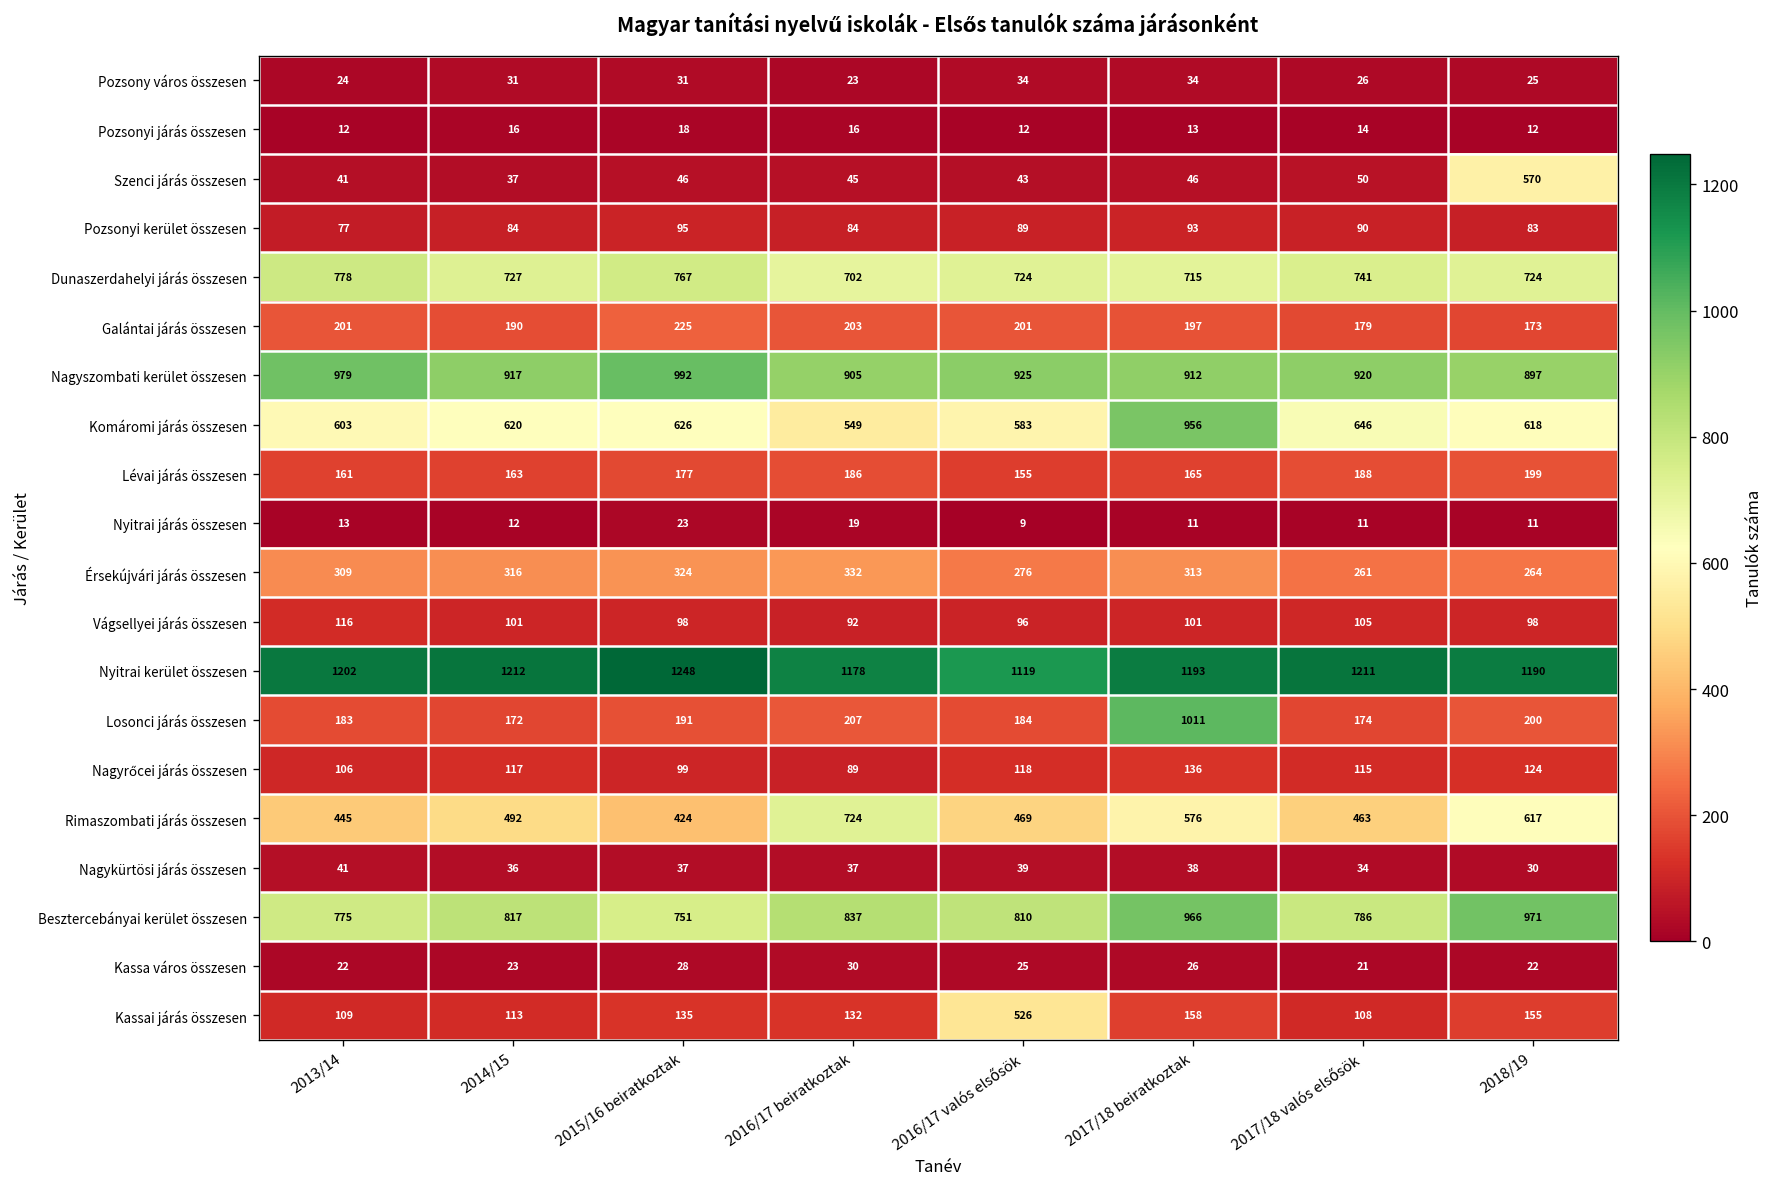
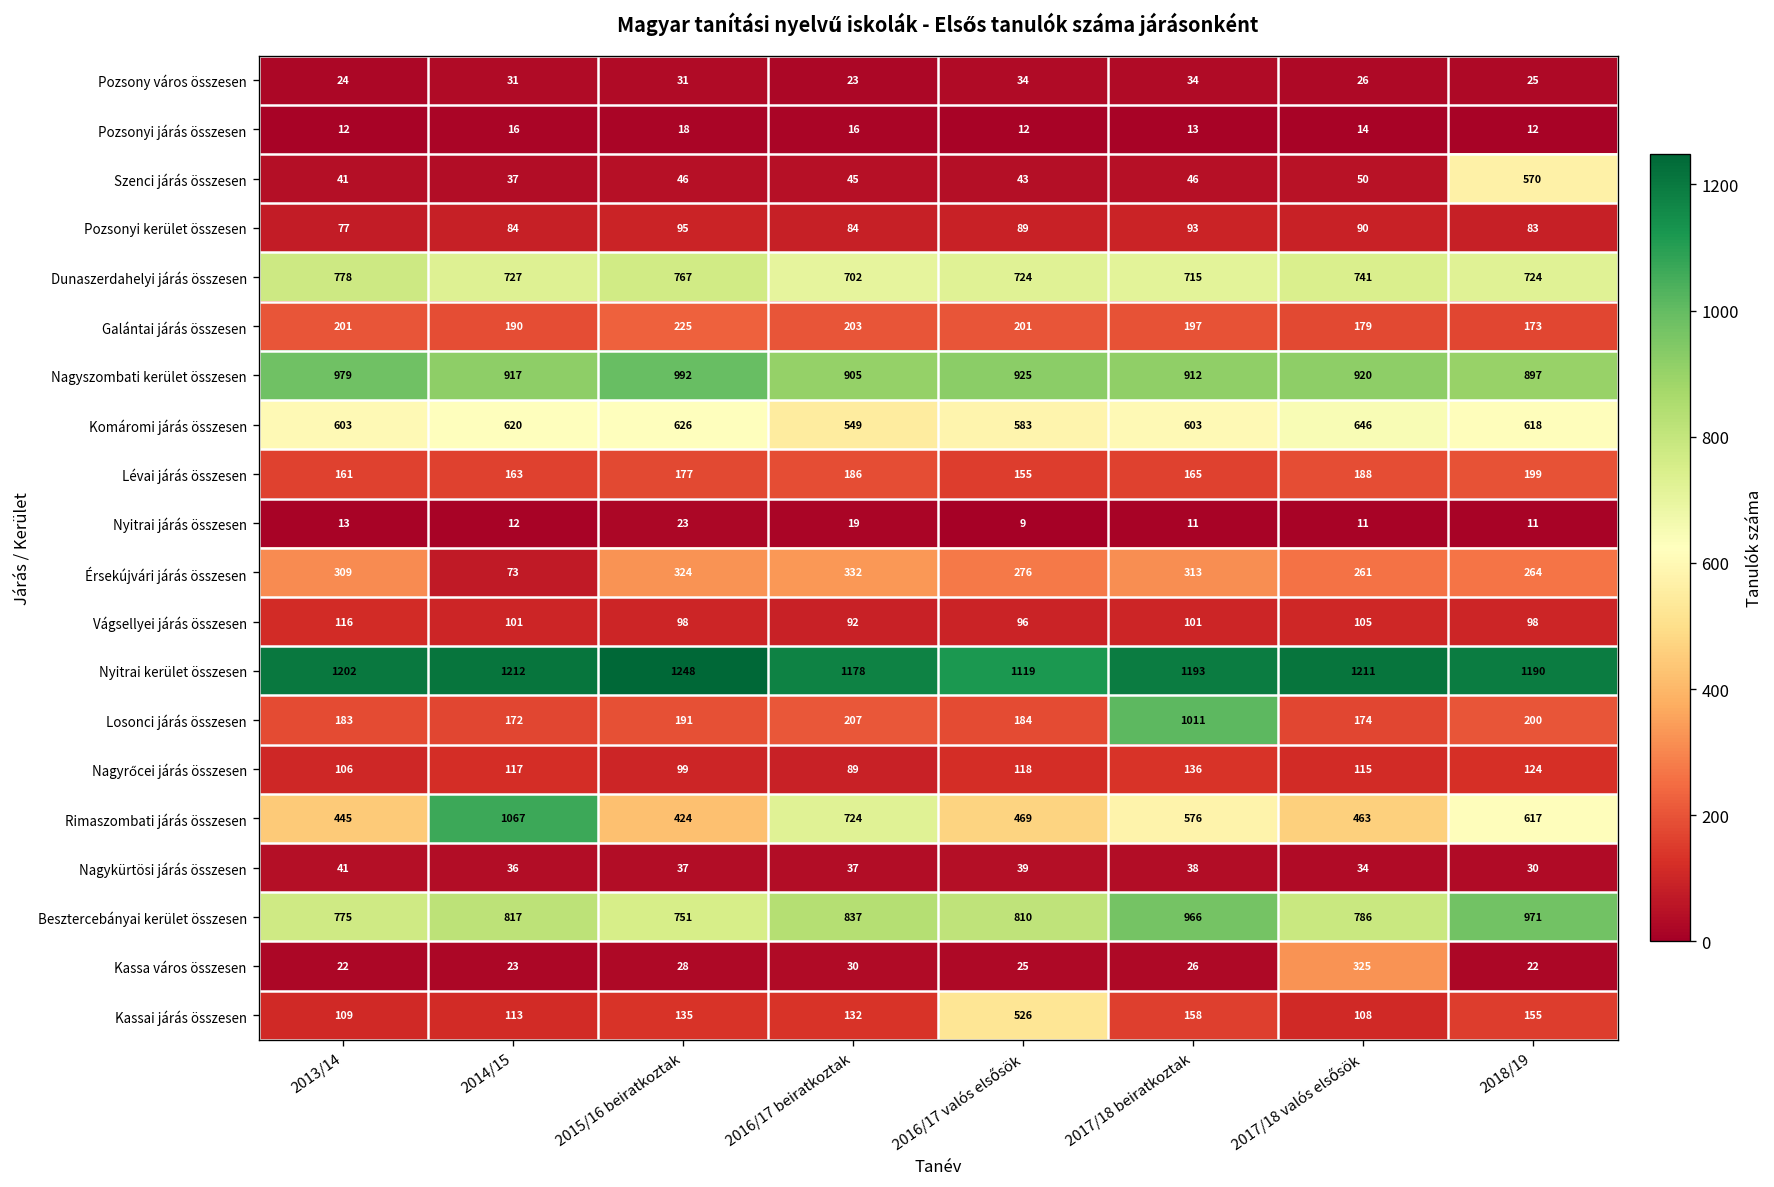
  {
    "Pozsony város összesen": {
      "2013/14": 24,
      "2014/15": 31,
      "2015/16 beiratkoztak": 31,
      "2016/17 beiratkoztak": 23,
      "2016/17 valós elsősök": 34,
      "2017/18 beiratkoztak": 34,
      "2017/18 valós elsősök": 26,
      "2018/19": 25
    },
    "Pozsonyi járás összesen": {
      "2013/14": 12,
      "2014/15": 16,
      "2015/16 beiratkoztak": 18,
      "2016/17 beiratkoztak": 16,
      "2016/17 valós elsősök": 12,
      "2017/18 beiratkoztak": 13,
      "2017/18 valós elsősök": 14,
      "2018/19": 12
    },
    "Szenci járás összesen": {
      "2013/14": 41,
      "2014/15": 37,
      "2015/16 beiratkoztak": 46,
      "2016/17 beiratkoztak": 45,
      "2016/17 valós elsősök": 43,
      "2017/18 beiratkoztak": 46,
      "2017/18 valós elsősök": 50,
      "2018/19": 570
    },
    "Pozsonyi kerület összesen": {
      "2013/14": 77,
      "2014/15": 84,
      "2015/16 beiratkoztak": 95,
      "2016/17 beiratkoztak": 84,
      "2016/17 valós elsősök": 89,
      "2017/18 beiratkoztak": 93,
      "2017/18 valós elsősök": 90,
      "2018/19": 83
    },
    "Dunaszerdahelyi járás összesen": {
      "2013/14": 778,
      "2014/15": 727,
      "2015/16 beiratkoztak": 767,
      "2016/17 beiratkoztak": 702,
      "2016/17 valós elsősök": 724,
      "2017/18 beiratkoztak": 715,
      "2017/18 valós elsősök": 741,
      "2018/19": 724
    },
    "Galántai járás összesen": {
      "2013/14": 201,
      "2014/15": 190,
      "2015/16 beiratkoztak": 225,
      "2016/17 beiratkoztak": 203,
      "2016/17 valós elsősök": 201,
      "2017/18 beiratkoztak": 197,
      "2017/18 valós elsősök": 179,
      "2018/19": 173
    },
    "Nagyszombati kerület összesen": {
      "2013/14": 979,
      "2014/15": 917,
      "2015/16 beiratkoztak": 992,
      "2016/17 beiratkoztak": 905,
      "2016/17 valós elsősök": 925,
      "2017/18 beiratkoztak": 912,
      "2017/18 valós elsősök": 920,
      "2018/19": 897
    },
    "Komáromi járás összesen": {
      "2013/14": 603,
      "2014/15": 620,
      "2015/16 beiratkoztak": 626,
      "2016/17 beiratkoztak": 549,
      "2016/17 valós elsősök": 583,
-     "2017/18 beiratkoztak": 956,
+     "2017/18 beiratkoztak": 603,
      "2017/18 valós elsősök": 646,
      "2018/19": 618
    },
    "Lévai járás összesen": {
      "2013/14": 161,
      "2014/15": 163,
      "2015/16 beiratkoztak": 177,
      "2016/17 beiratkoztak": 186,
      "2016/17 valós elsősök": 155,
      "2017/18 beiratkoztak": 165,
      "2017/18 valós elsősök": 188,
      "2018/19": 199
    },
    "Nyitrai járás összesen": {
      "2013/14": 13,
      "2014/15": 12,
      "2015/16 beiratkoztak": 23,
      "2016/17 beiratkoztak": 19,
      "2016/17 valós elsősök": 9,
      "2017/18 beiratkoztak": 11,
      "2017/18 valós elsősök": 11,
      "2018/19": 11
    },
    "Érsekújvári járás összesen": {
      "2013/14": 309,
-     "2014/15": 316,
+     "2014/15": 73,
      "2015/16 beiratkoztak": 324,
      "2016/17 beiratkoztak": 332,
      "2016/17 valós elsősök": 276,
      "2017/18 beiratkoztak": 313,
      "2017/18 valós elsősök": 261,
      "2018/19": 264
    },
    "Vágsellyei járás összesen": {
      "2013/14": 116,
      "2014/15": 101,
      "2015/16 beiratkoztak": 98,
      "2016/17 beiratkoztak": 92,
      "2016/17 valós elsősök": 96,
      "2017/18 beiratkoztak": 101,
      "2017/18 valós elsősök": 105,
      "2018/19": 98
    },
    "Nyitrai kerület összesen": {
      "2013/14": 1202,
      "2014/15": 1212,
      "2015/16 beiratkoztak": 1248,
      "2016/17 beiratkoztak": 1178,
      "2016/17 valós elsősök": 1119,
      "2017/18 beiratkoztak": 1193,
      "2017/18 valós elsősök": 1211,
      "2018/19": 1190
    },
    "Losonci járás összesen": {
      "2013/14": 183,
      "2014/15": 172,
      "2015/16 beiratkoztak": 191,
      "2016/17 beiratkoztak": 207,
      "2016/17 valós elsősök": 184,
      "2017/18 beiratkoztak": 1011,
      "2017/18 valós elsősök": 174,
      "2018/19": 200
    },
    "Nagyrőcei járás összesen": {
      "2013/14": 106,
      "2014/15": 117,
      "2015/16 beiratkoztak": 99,
      "2016/17 beiratkoztak": 89,
      "2016/17 valós elsősök": 118,
      "2017/18 beiratkoztak": 136,
      "2017/18 valós elsősök": 115,
      "2018/19": 124
    },
    "Rimaszombati járás összesen": {
      "2013/14": 445,
-     "2014/15": 492,
+     "2014/15": 1067,
      "2015/16 beiratkoztak": 424,
      "2016/17 beiratkoztak": 724,
      "2016/17 valós elsősök": 469,
      "2017/18 beiratkoztak": 576,
      "2017/18 valós elsősök": 463,
      "2018/19": 617
    },
    "Nagykürtösi járás összesen": {
      "2013/14": 41,
      "2014/15": 36,
      "2015/16 beiratkoztak": 37,
      "2016/17 beiratkoztak": 37,
      "2016/17 valós elsősök": 39,
      "2017/18 beiratkoztak": 38,
      "2017/18 valós elsősök": 34,
      "2018/19": 30
    },
    "Besztercebányai kerület összesen": {
      "2013/14": 775,
      "2014/15": 817,
      "2015/16 beiratkoztak": 751,
      "2016/17 beiratkoztak": 837,
      "2016/17 valós elsősök": 810,
      "2017/18 beiratkoztak": 966,
      "2017/18 valós elsősök": 786,
      "2018/19": 971
    },
    "Kassa város összesen": {
      "2013/14": 22,
      "2014/15": 23,
      "2015/16 beiratkoztak": 28,
      "2016/17 beiratkoztak": 30,
      "2016/17 valós elsősök": 25,
      "2017/18 beiratkoztak": 26,
-     "2017/18 valós elsősök": 21,
+     "2017/18 valós elsősök": 325,
      "2018/19": 22
    },
    "Kassai járás összesen": {
      "2013/14": 109,
      "2014/15": 113,
      "2015/16 beiratkoztak": 135,
      "2016/17 beiratkoztak": 132,
      "2016/17 valós elsősök": 526,
      "2017/18 beiratkoztak": 158,
      "2017/18 valós elsősök": 108,
      "2018/19": 155
    }
  }
